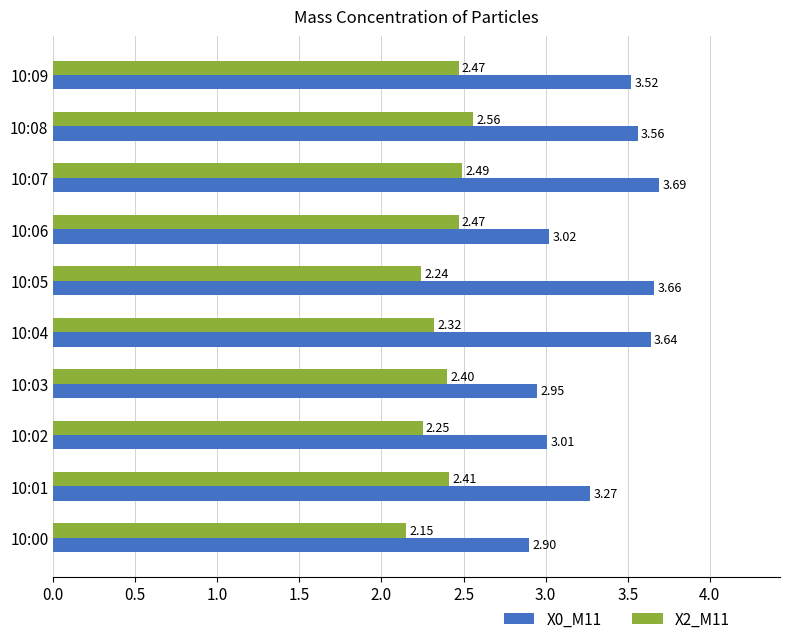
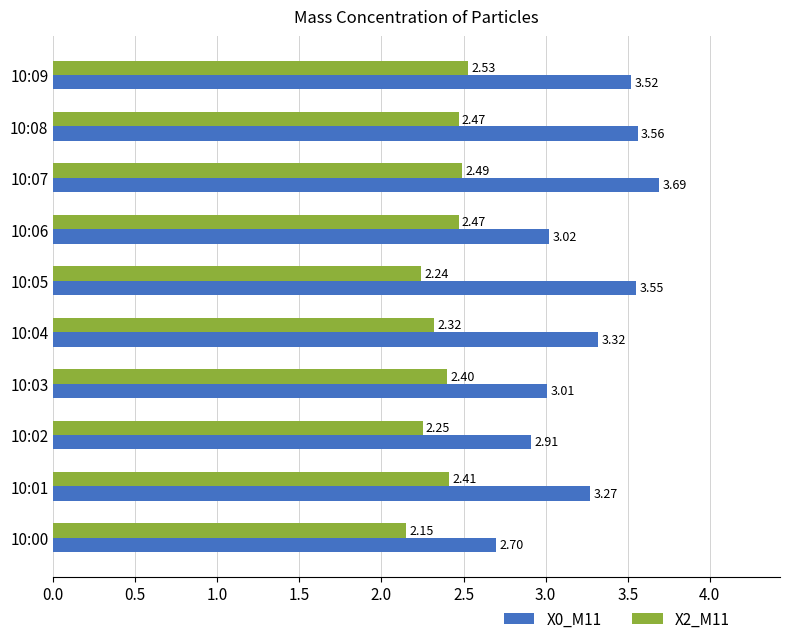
  {
    "X0_M11": {
      "10:09": 3.52,
      "10:08": 3.56,
      "10:07": 3.69,
      "10:06": 3.02,
-     "10:05": 3.66,
-     "10:04": 3.64,
-     "10:03": 2.95,
-     "10:02": 3.01,
+     "10:05": 3.55,
+     "10:04": 3.32,
+     "10:03": 3.01,
+     "10:02": 2.91,
      "10:01": 3.27,
-     "10:00": 2.90
+     "10:00": 2.70
    },
    "X2_M11": {
-     "10:09": 2.47,
-     "10:08": 2.56,
+     "10:09": 2.53,
+     "10:08": 2.47,
      "10:07": 2.49,
      "10:06": 2.47,
      "10:05": 2.24,
      "10:04": 2.32,
      "10:03": 2.40,
      "10:02": 2.25,
      "10:01": 2.41,
      "10:00": 2.15
    }
  }
